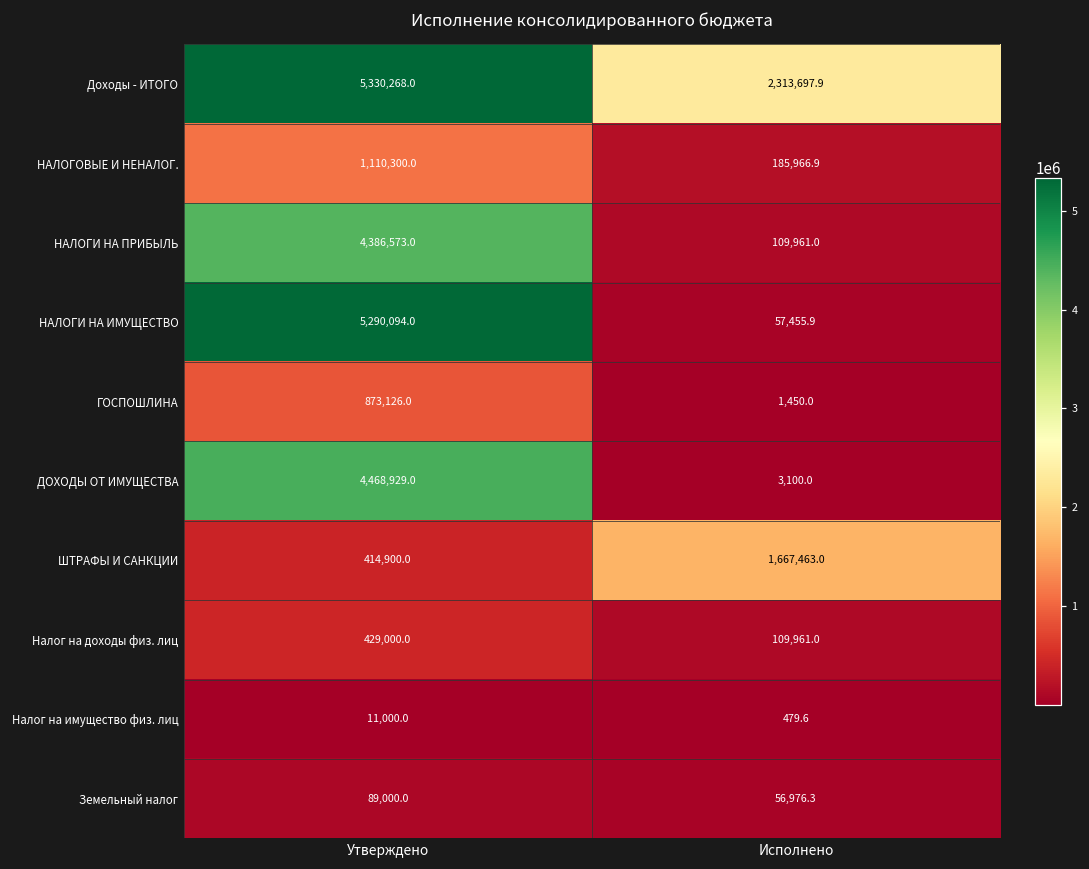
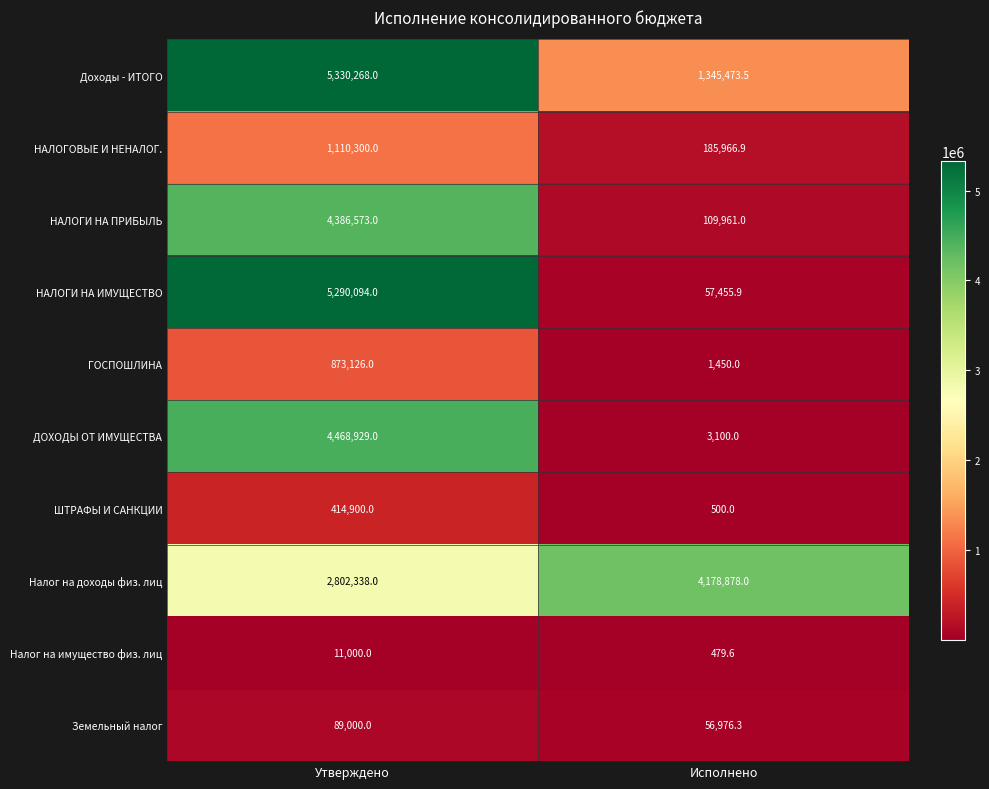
  {
    "Доходы - ИТОГО": {
      "Утверждено": "5,330,268.0",
-     "Исполнено": "2,313,697.9"
+     "Исполнено": "1,345,473.5"
    },
    "НАЛОГОВЫЕ И НЕНАЛОГ.": {
      "Утверждено": "1,110,300.0",
      "Исполнено": "185,966.9"
    },
    "НАЛОГИ НА ПРИБЫЛЬ": {
      "Утверждено": "4,386,573.0",
      "Исполнено": "109,961.0"
    },
    "НАЛОГИ НА ИМУЩЕСТВО": {
      "Утверждено": "5,290,094.0",
      "Исполнено": "57,455.9"
    },
    "ГОСПОШЛИНА": {
      "Утверждено": "873,126.0",
      "Исполнено": "1,450.0"
    },
    "ДОХОДЫ ОТ ИМУЩЕСТВА": {
      "Утверждено": "4,468,929.0",
      "Исполнено": "3,100.0"
    },
    "ШТРАФЫ И САНКЦИИ": {
      "Утверждено": "414,900.0",
-     "Исполнено": "1,667,463.0"
+     "Исполнено": "500.0"
    },
    "Налог на доходы физ. лиц": {
-     "Утверждено": "429,000.0",
-     "Исполнено": "109,961.0"
+     "Утверждено": "2,802,338.0",
+     "Исполнено": "4,178,878.0"
    },
    "Налог на имущество физ. лиц": {
      "Утверждено": "11,000.0",
      "Исполнено": "479.6"
    },
    "Земельный налог": {
      "Утверждено": "89,000.0",
      "Исполнено": "56,976.3"
    }
  }
